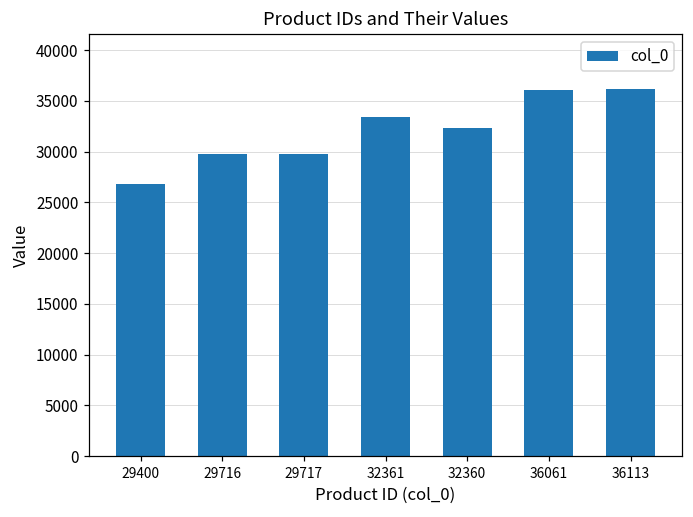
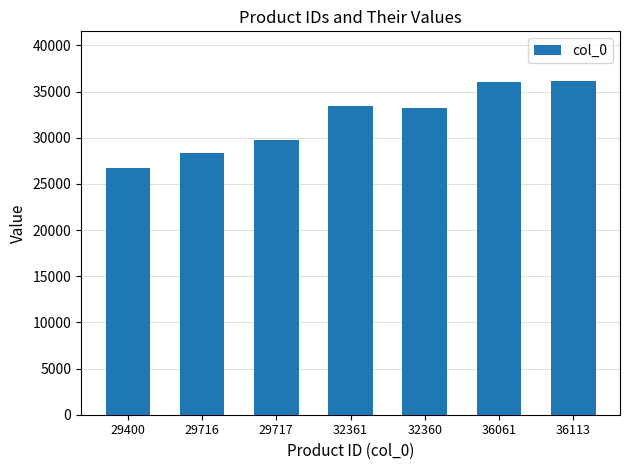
  {
    "29400": 27000,
-   "29716": 30000,
+   "29716": 28000,
    "29717": 30000,
    "32361": 33000,
-   "32360": 32000,
+   "32360": 33000,
    "36061": 36000,
    "36113": 36000
  }
